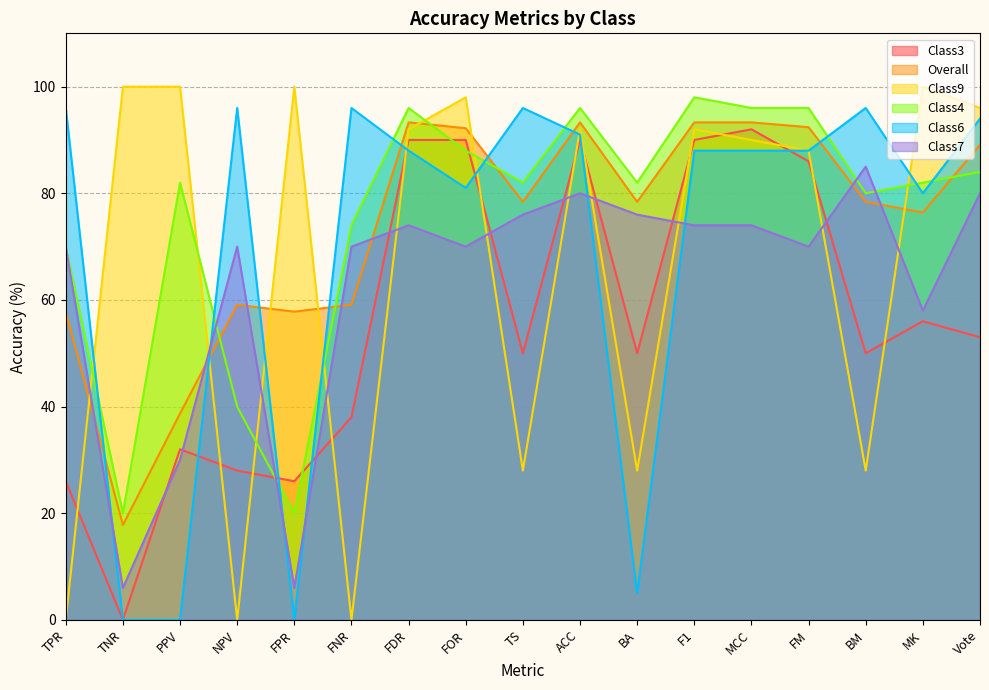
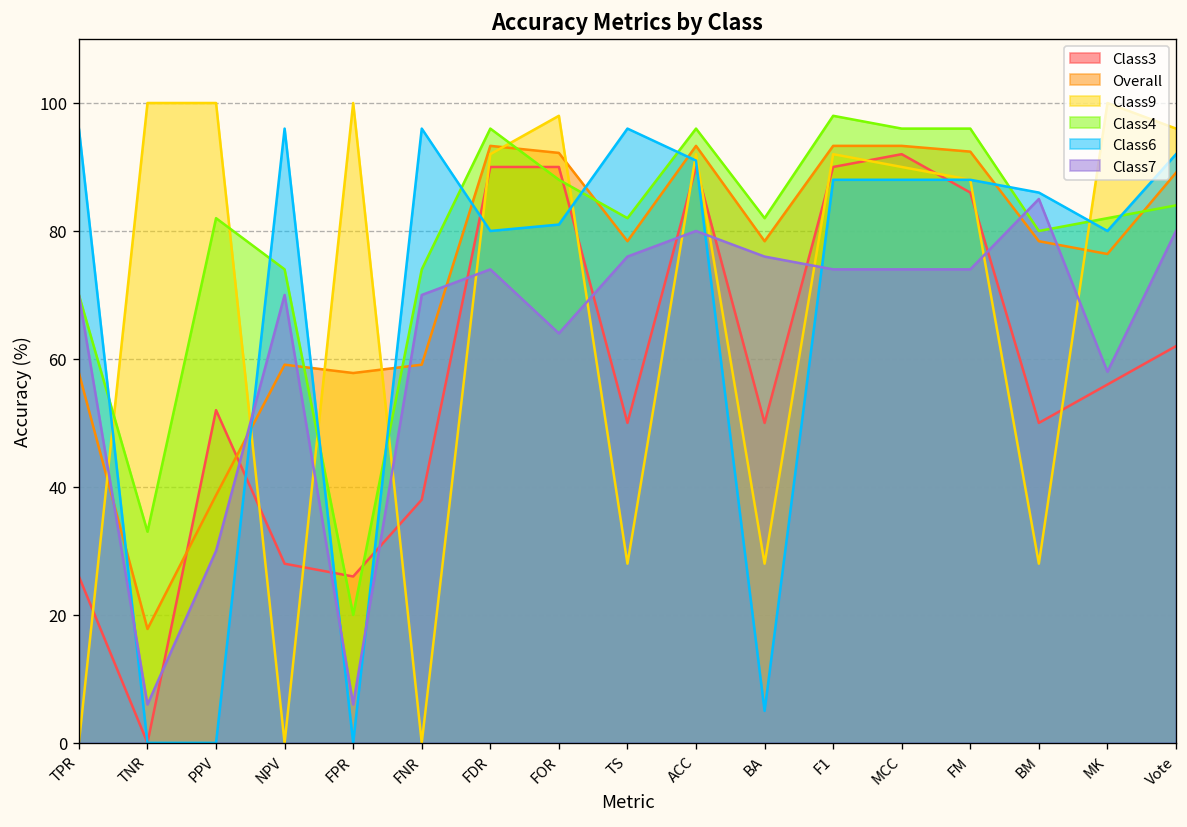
  {
    "Class3": {
      "TPR": 26,
-     "PPV": 32,
+     "PPV": 52,
      "NPV": 28,
      "FPR": 26,
      "FNR": 38,
      "FDR": 90,
      "FOR": 90,
      "TS": 50,
      "ACC": 90,
      "BA": 50,
      "F1": 90,
      "MCC": 92,
      "FM": 86,
      "BM": 50,
      "MK": 56,
-     "Vote": 53
+     "Vote": 62
    },
    "Class4": {
-     "TNR": 20,
+     "TNR": 33,
      "PPV": 82,
-     "NPV": 40,
+     "NPV": 74,
      "FPR": 20,
      "FNR": 74,
      "FDR": 96,
      "FOR": 88,
      "TS": 82,
      "ACC": 96,
      "BA": 82,
      "F1": 98,
      "MCC": 96,
      "FM": 96,
      "BM": 80,
      "MK": 82,
      "Vote": 84
    },
    "Class6": {
      "TPR": 96,
      "PPV": 0,
      "NPV": 96,
      "FPR": 0,
      "FNR": 96,
-     "FDR": 88,
+     "FDR": 80,
      "FOR": 81,
      "TS": 96,
      "ACC": 91,
      "BA": 5,
      "F1": 88,
      "MCC": 88,
-     "BM": 96,
+     "BM": 86,
      "MK": 80,
-     "Vote": 94
+     "Vote": 92
    },
    "Class7": {
      "TNR": 6,
      "PPV": 30,
      "NPV": 70,
      "FPR": 6,
      "FNR": 70,
      "FDR": 74,
-     "FOR": 70,
+     "FOR": 64,
      "TS": 76,
      "ACC": 80,
      "BA": 76,
      "F1": 74,
      "MCC": 74,
-     "FM": 70,
+     "FM": 74,
      "BM": 85,
      "MK": 58,
      "Vote": 80
    }
  }
